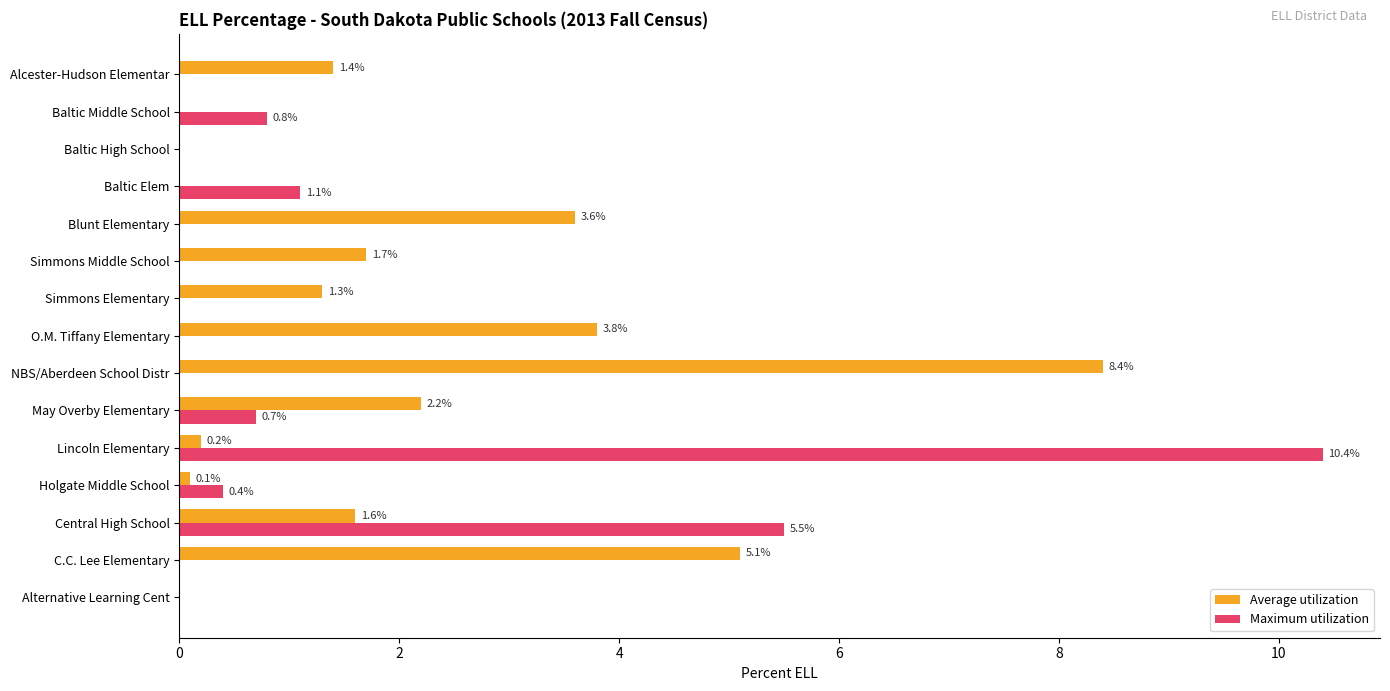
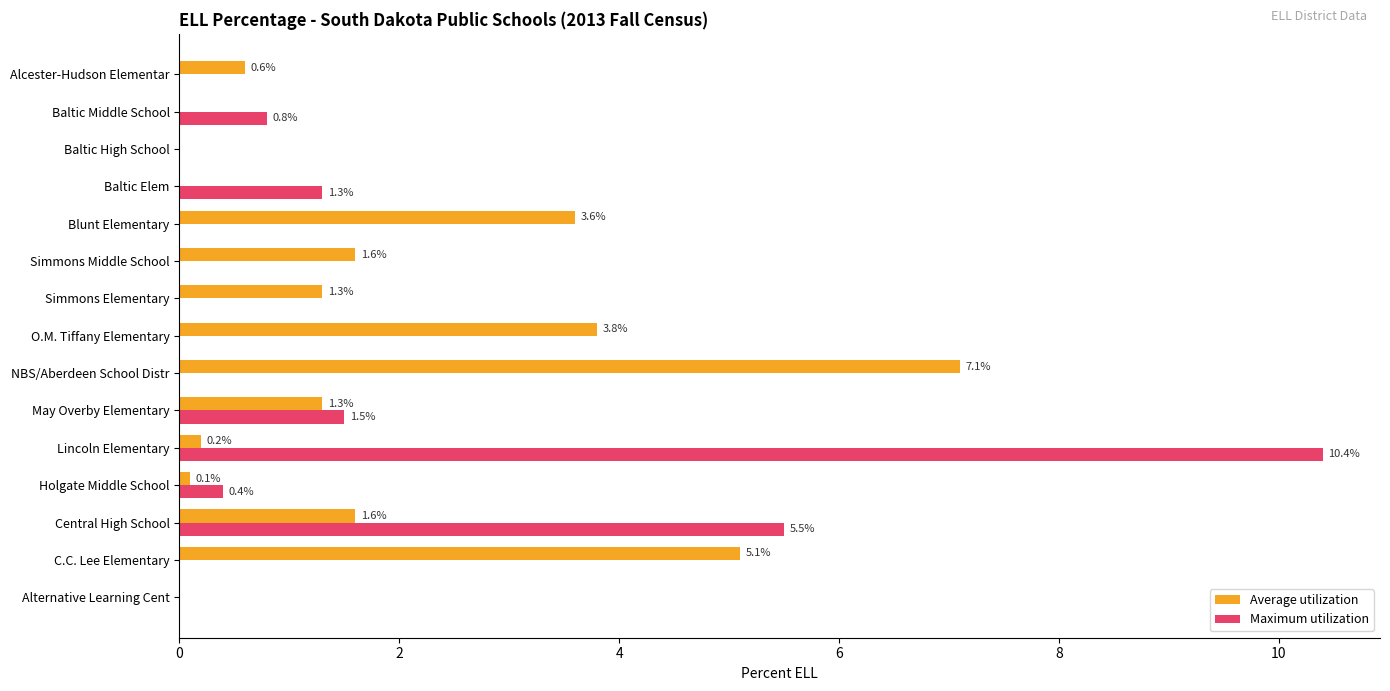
  {
    "Average utilization": {
-     "Alcester-Hudson Elementar": "1.4%",
+     "Alcester-Hudson Elementar": "0.6%",
      "Blunt Elementary": "3.6%",
-     "Simmons Middle School": "1.7%",
+     "Simmons Middle School": "1.6%",
      "Simmons Elementary": "1.3%",
      "O.M. Tiffany Elementary": "3.8%",
-     "NBS/Aberdeen School Distr": "8.4%",
-     "May Overby Elementary": "2.2%",
+     "NBS/Aberdeen School Distr": "7.1%",
+     "May Overby Elementary": "1.3%",
      "Lincoln Elementary": "0.2%",
      "Holgate Middle School": "0.1%",
      "Central High School": "1.6%",
      "C.C. Lee Elementary": "5.1%"
    },
    "Maximum utilization": {
      "Baltic Middle School": "0.8%",
-     "Baltic Elem": "1.1%",
-     "May Overby Elementary": "0.7%",
+     "Baltic Elem": "1.3%",
+     "May Overby Elementary": "1.5%",
      "Lincoln Elementary": "10.4%",
      "Holgate Middle School": "0.4%",
      "Central High School": "5.5%"
    }
  }
